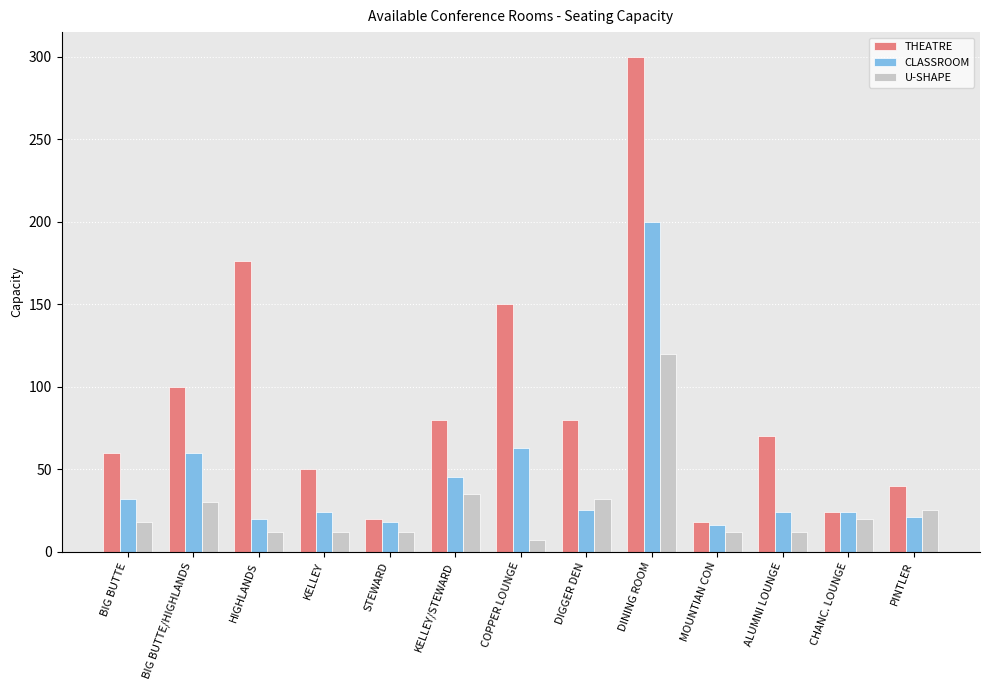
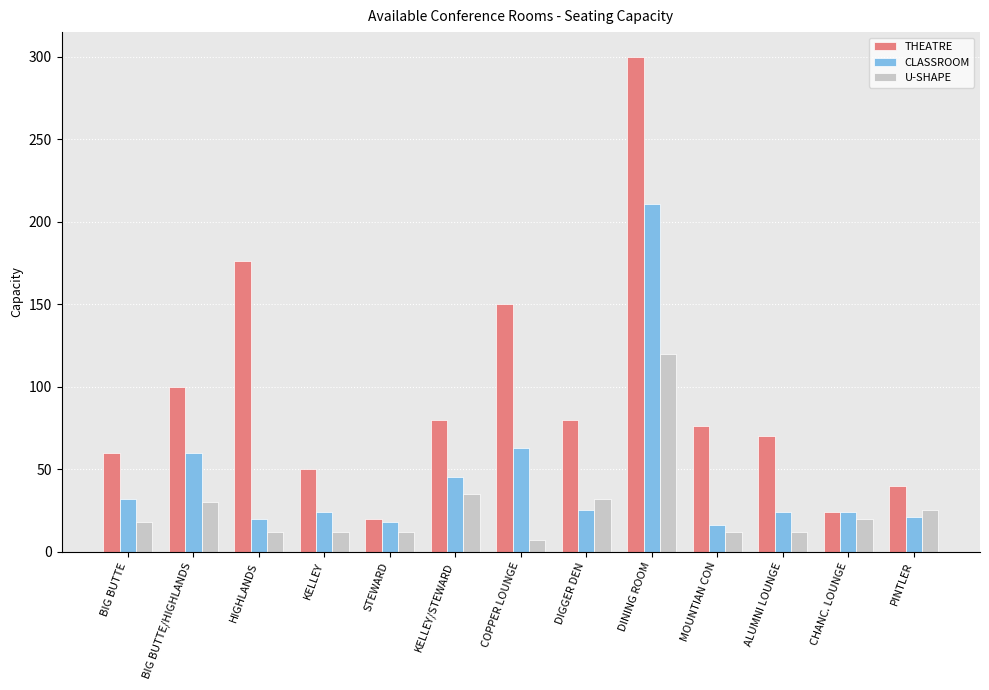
  {
    "THEATRE": {
      "BIG BUTTE": 60,
      "BIG BUTTE/HIGHLANDS": 100,
      "HIGHLANDS": 176,
      "KELLEY": 50,
      "STEWARD": 20,
      "KELLEY/STEWARD": 80,
      "COPPER LOUNGE": 150,
      "DIGGER DEN": 80,
      "DINING ROOM": 300,
-     "MOUNTIAN CON": 18,
+     "MOUNTIAN CON": 76,
      "ALUMNI LOUNGE": 70,
      "CHANC. LOUNGE": 24,
      "PINTLER": 40
    },
    "CLASSROOM": {
      "BIG BUTTE": 32,
      "BIG BUTTE/HIGHLANDS": 60,
      "HIGHLANDS": 20,
      "KELLEY": 24,
      "STEWARD": 18,
      "KELLEY/STEWARD": 45,
      "COPPER LOUNGE": 63,
      "DIGGER DEN": 25,
-     "DINING ROOM": 200,
+     "DINING ROOM": 211,
      "MOUNTIAN CON": 16,
      "ALUMNI LOUNGE": 24,
      "CHANC. LOUNGE": 24,
      "PINTLER": 21
    },
    "U-SHAPE": {
      "BIG BUTTE": 18,
      "BIG BUTTE/HIGHLANDS": 30,
      "HIGHLANDS": 12,
      "KELLEY": 12,
      "STEWARD": 12,
      "KELLEY/STEWARD": 35,
      "COPPER LOUNGE": 7,
      "DIGGER DEN": 32,
      "DINING ROOM": 120,
      "MOUNTIAN CON": 12,
      "ALUMNI LOUNGE": 12,
      "CHANC. LOUNGE": 20,
      "PINTLER": 25
    }
  }
